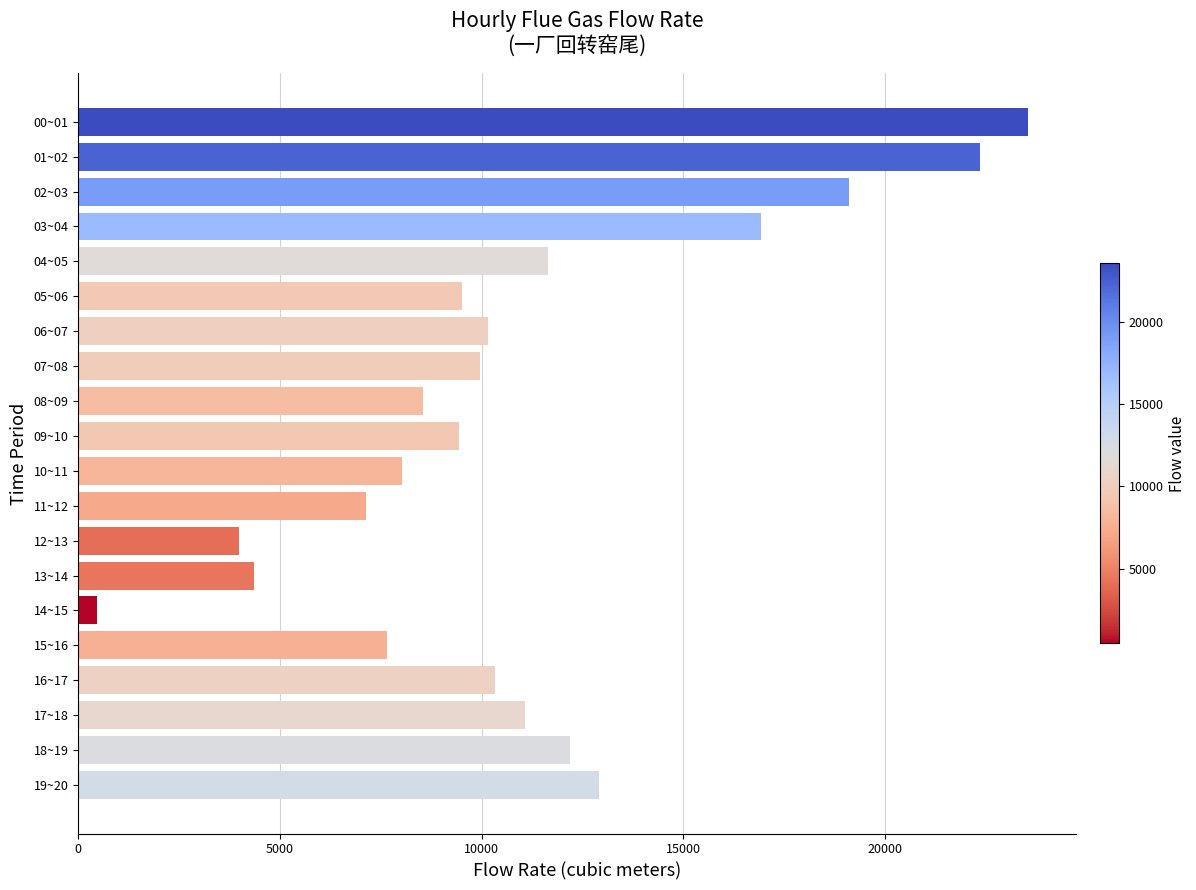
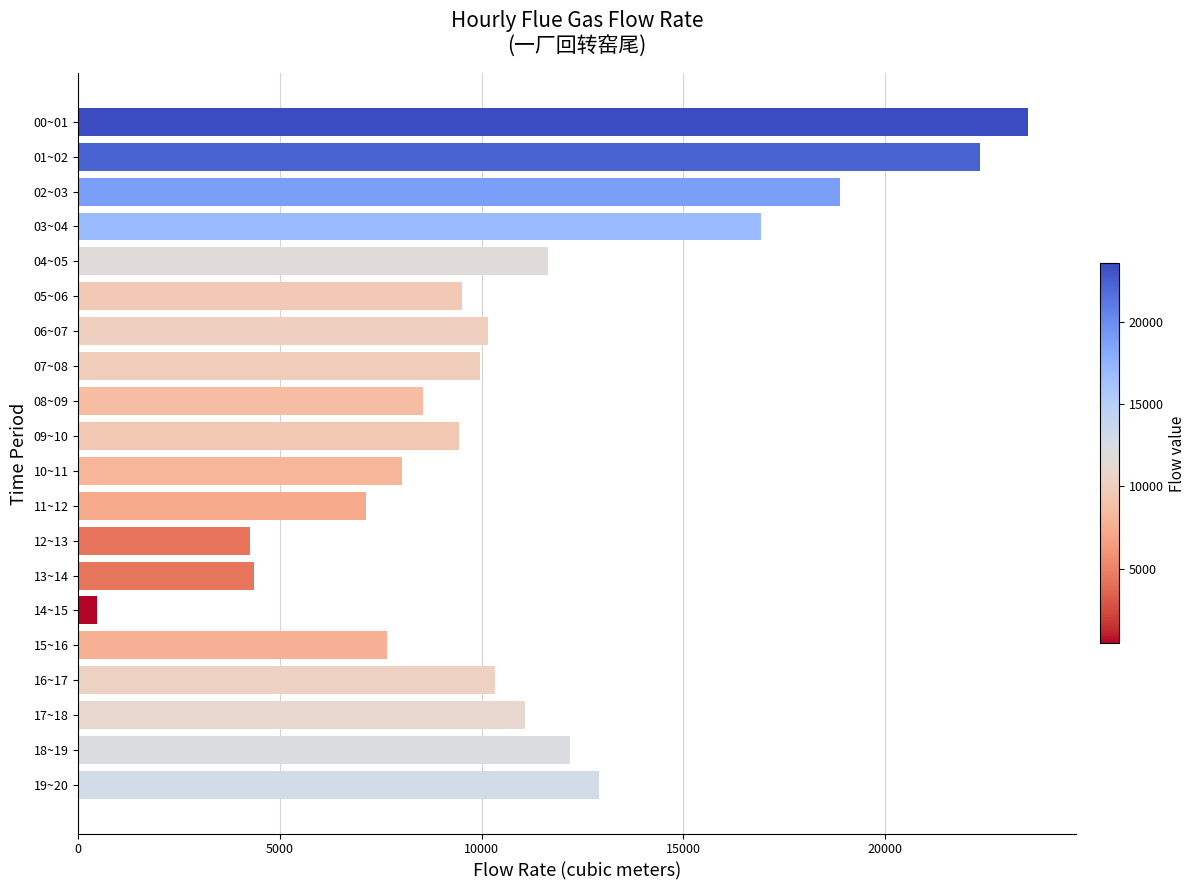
  {
    "00~01": 23500,
    "01~02": 22400,
-   "02~03": 19100,
+   "02~03": 18900,
    "03~04": 16900,
    "04~05": 11600,
    "05~06": 9500,
    "06~07": 10200,
    "07~08": 10000,
    "08~09": 8500,
    "09~10": 9400,
    "10~11": 8000,
    "11~12": 7100,
-   "12~13": 4000,
+   "12~13": 4300,
    "13~14": 4400,
    "14~15": 500,
    "15~16": 7700,
    "16~17": 10300,
    "17~18": 11100,
    "18~19": 12200,
    "19~20": 12900
  }
